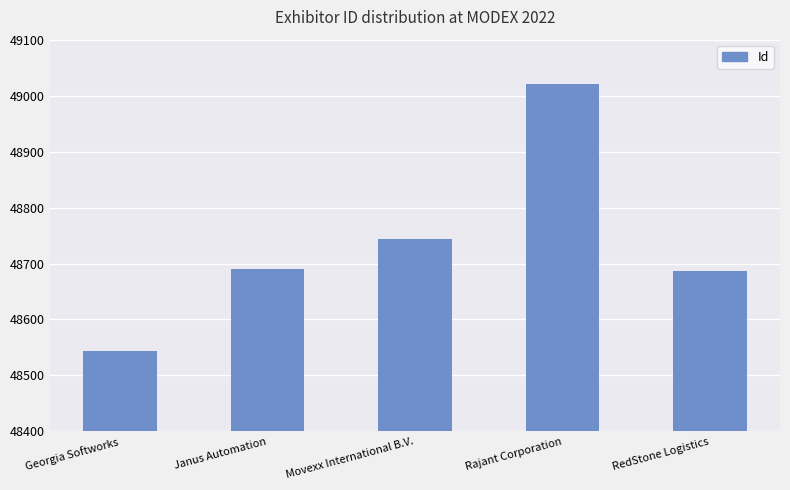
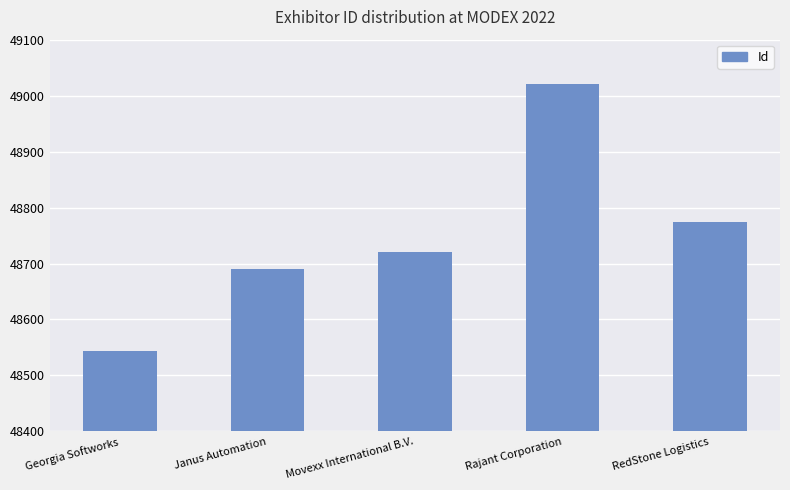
  {
    "Georgia Softworks": 48540,
    "Janus Automation": 48690,
-   "Movexx International B.V.": 48740,
+   "Movexx International B.V.": 48720,
    "Rajant Corporation": 49020,
-   "RedStone Logistics": 48690
+   "RedStone Logistics": 48770
  }
